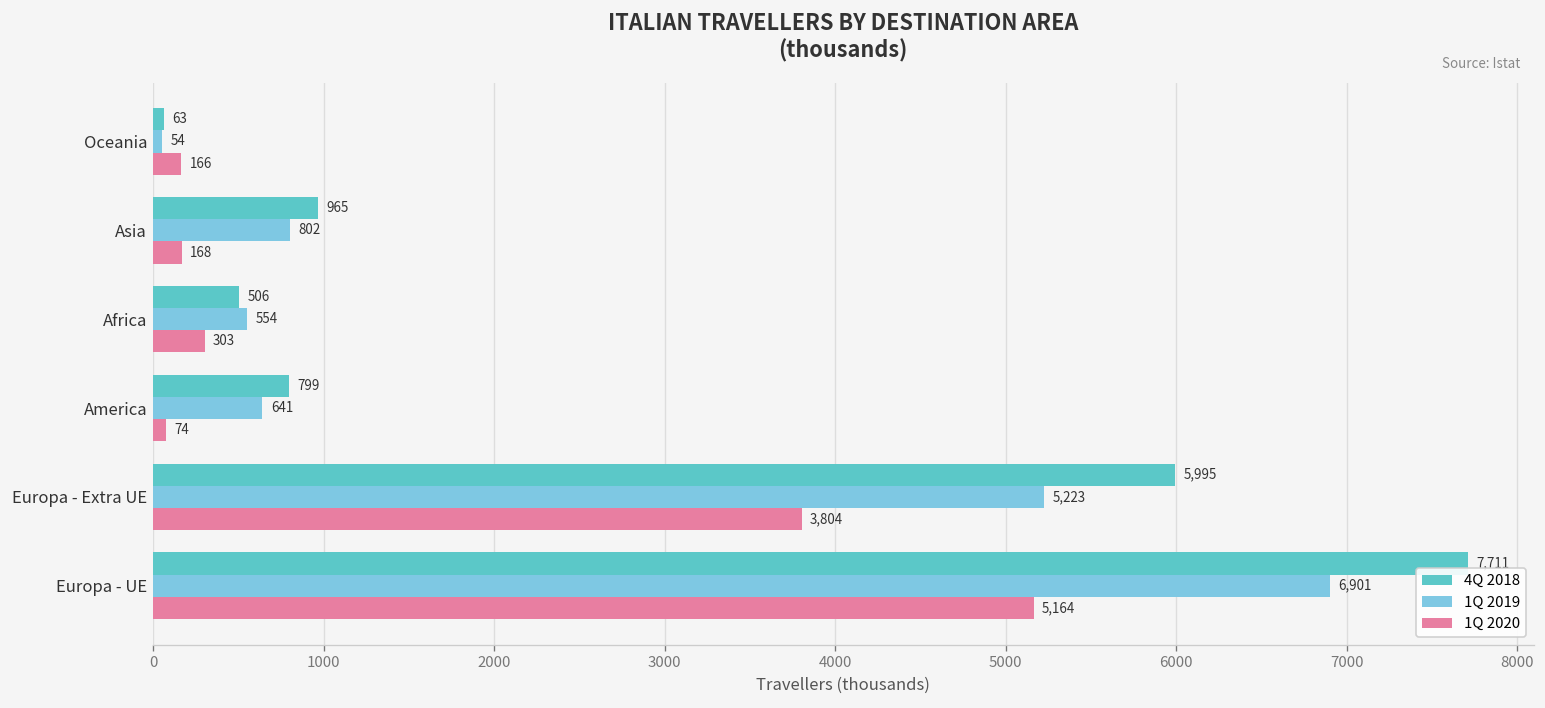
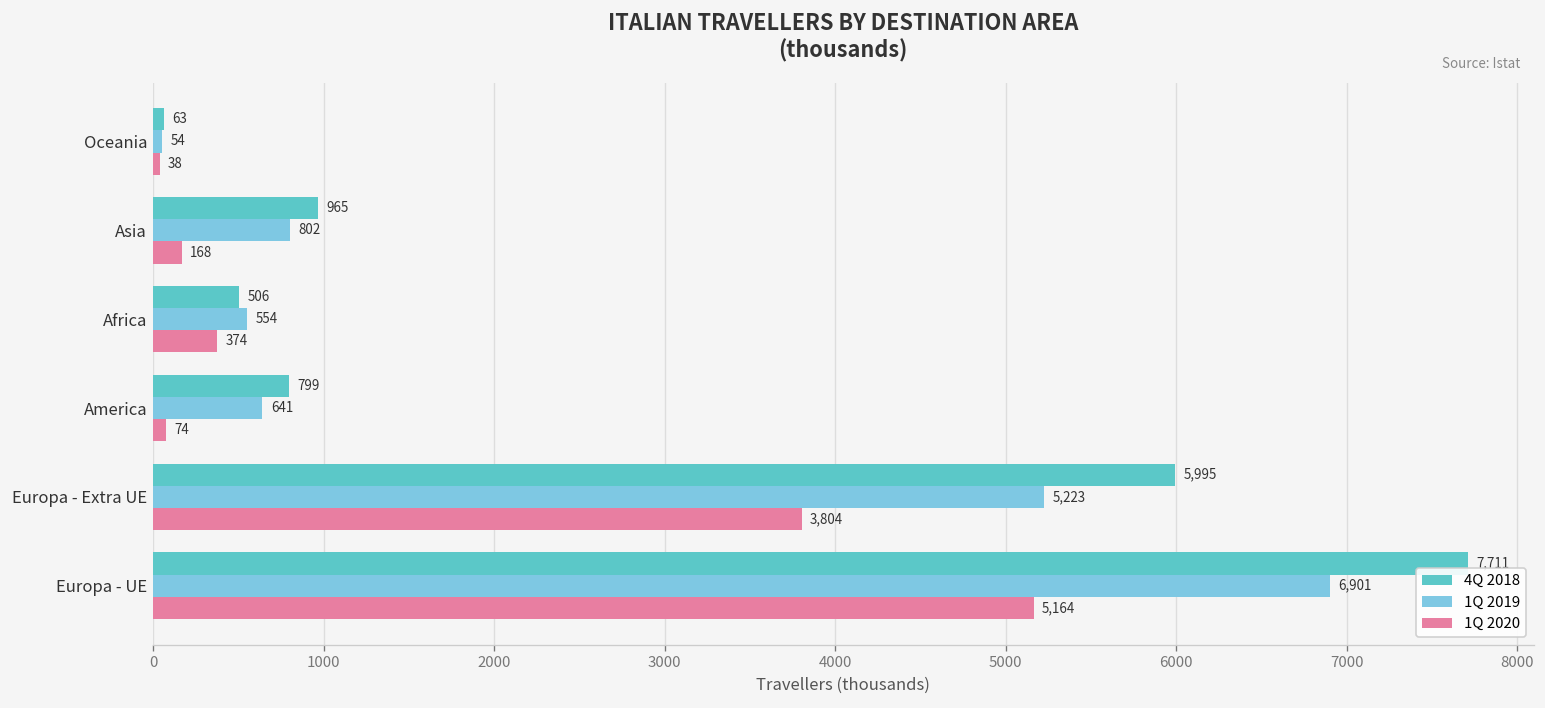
  {
    "1Q 2020": {
-     "Oceania": "166",
+     "Oceania": "38",
      "Asia": "168",
-     "Africa": "303",
+     "Africa": "374",
      "America": "74",
      "Europa - Extra UE": "3,804",
      "Europa - UE": "5,164"
    }
  }
